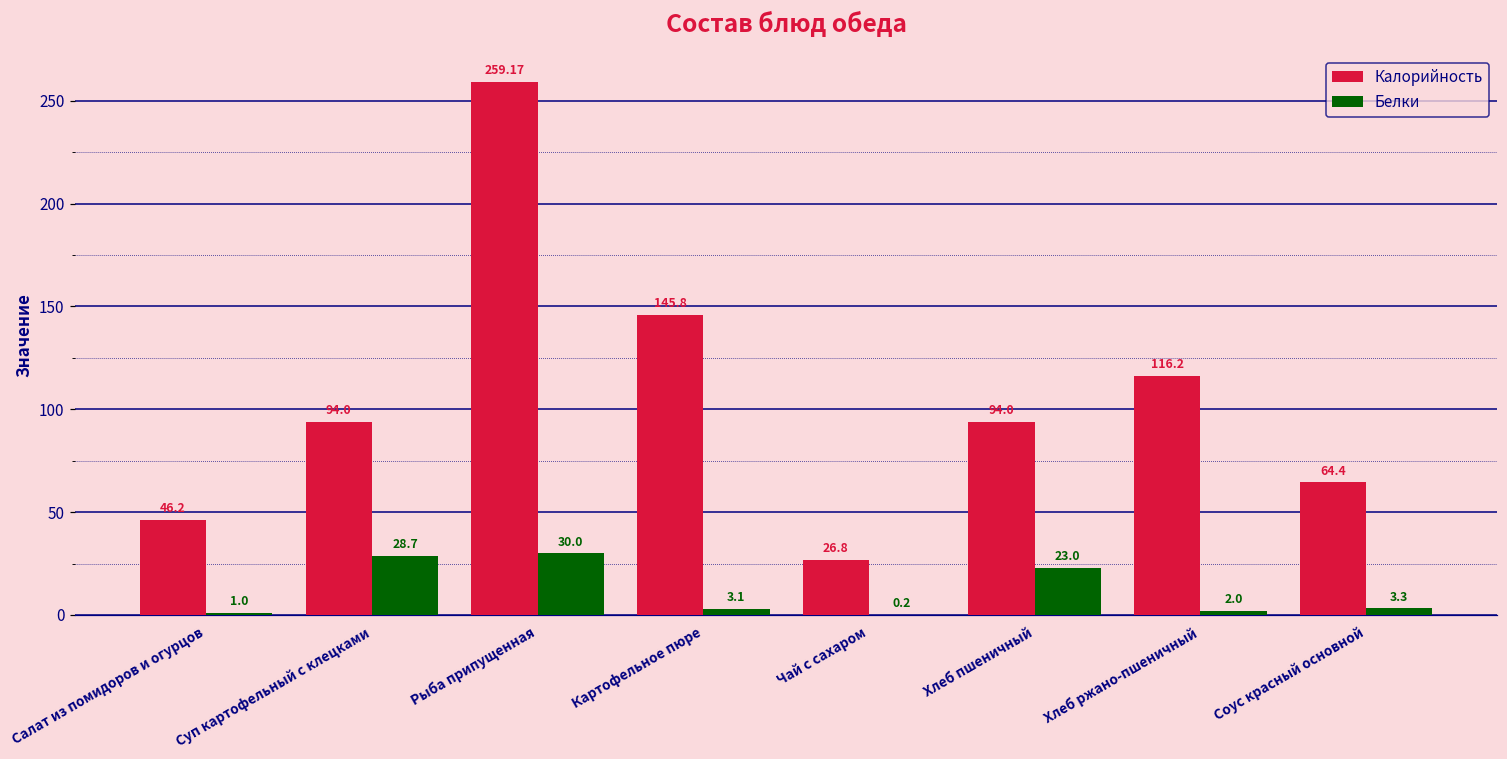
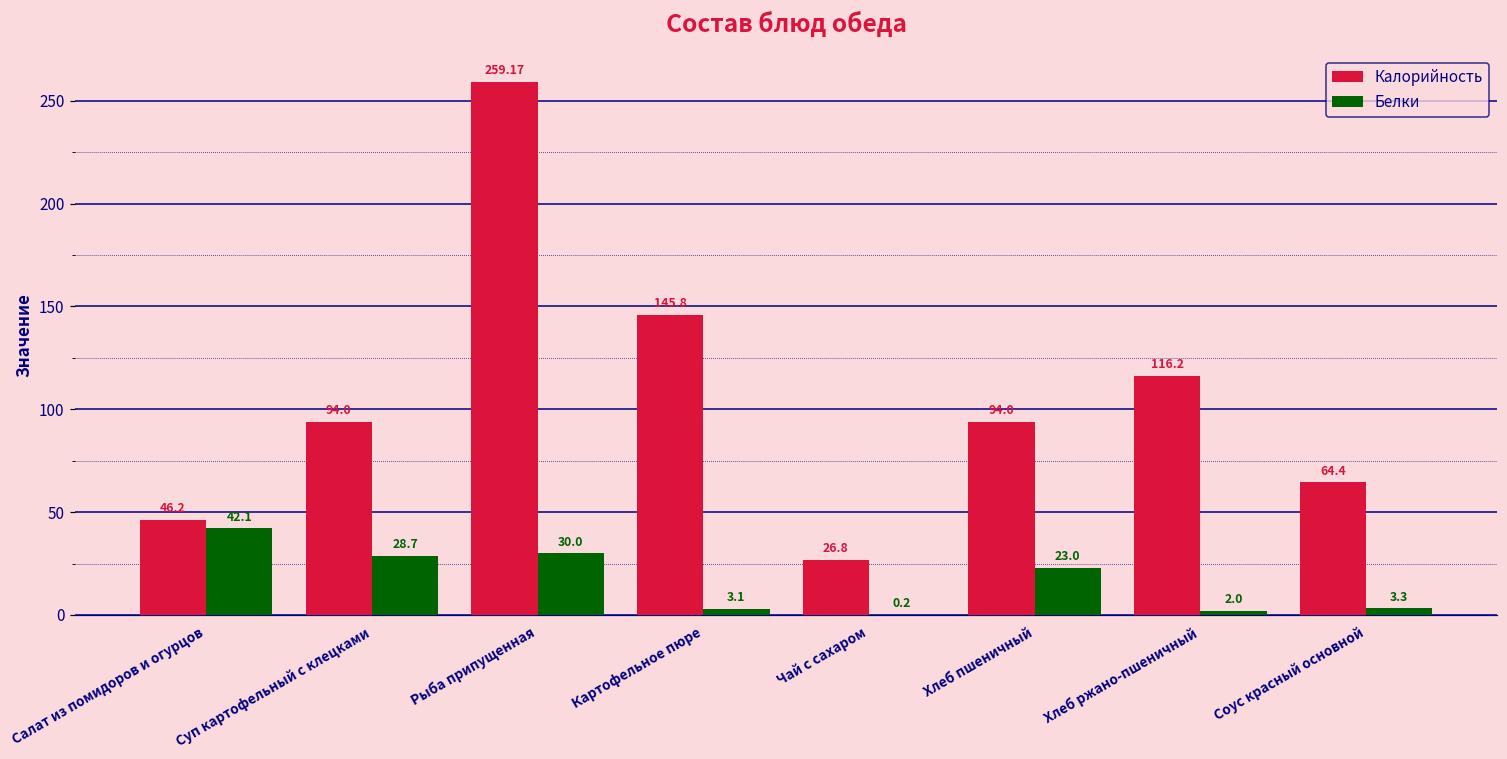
  {
    "Калорийность": {
      "Салат из помидоров и огурцов": 46.2,
      "Суп картофельный с клецками": 94.0,
      "Рыба припущенная": 259.17,
      "Картофельное пюре": 145.8,
      "Чай с сахаром": 26.8,
      "Хлеб пшеничный": 94.0,
      "Хлеб ржано-пшеничный": 116.2,
      "Соус красный основной": 64.4
    },
    "Белки": {
-     "Салат из помидоров и огурцов": 1.0,
+     "Салат из помидоров и огурцов": 42.1,
      "Суп картофельный с клецками": 28.7,
      "Рыба припущенная": 30.0,
      "Картофельное пюре": 3.1,
      "Чай с сахаром": 0.2,
      "Хлеб пшеничный": 23.0,
      "Хлеб ржано-пшеничный": 2.0,
      "Соус красный основной": 3.3
    }
  }
